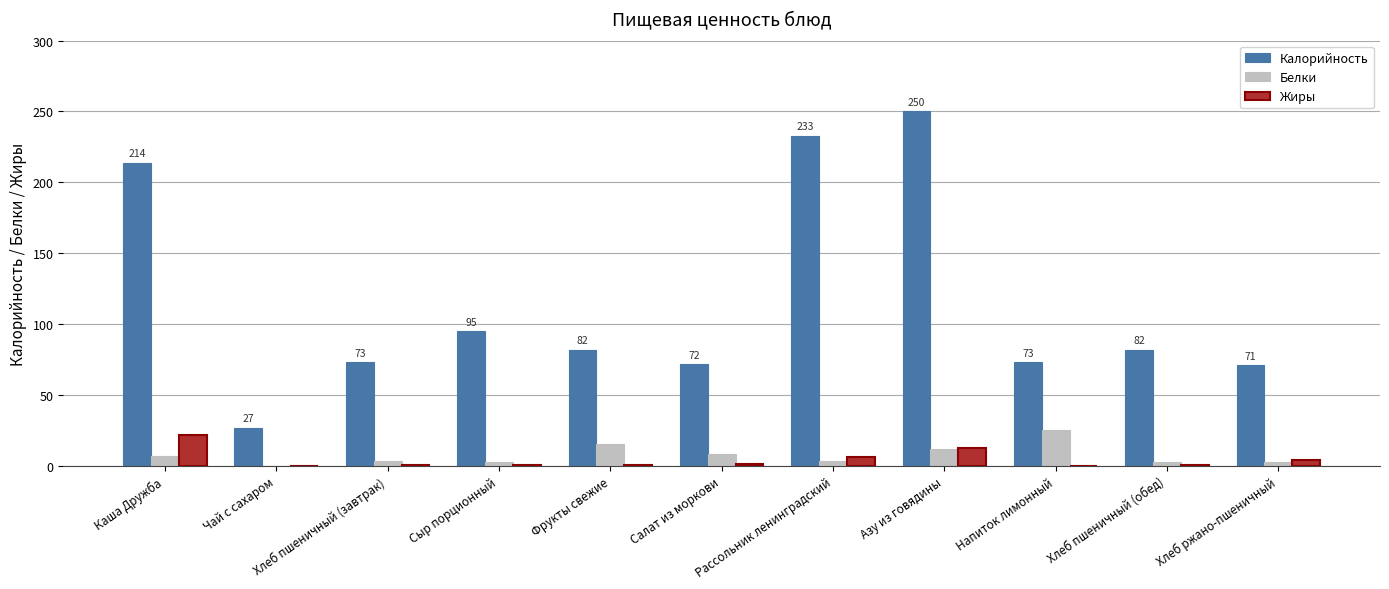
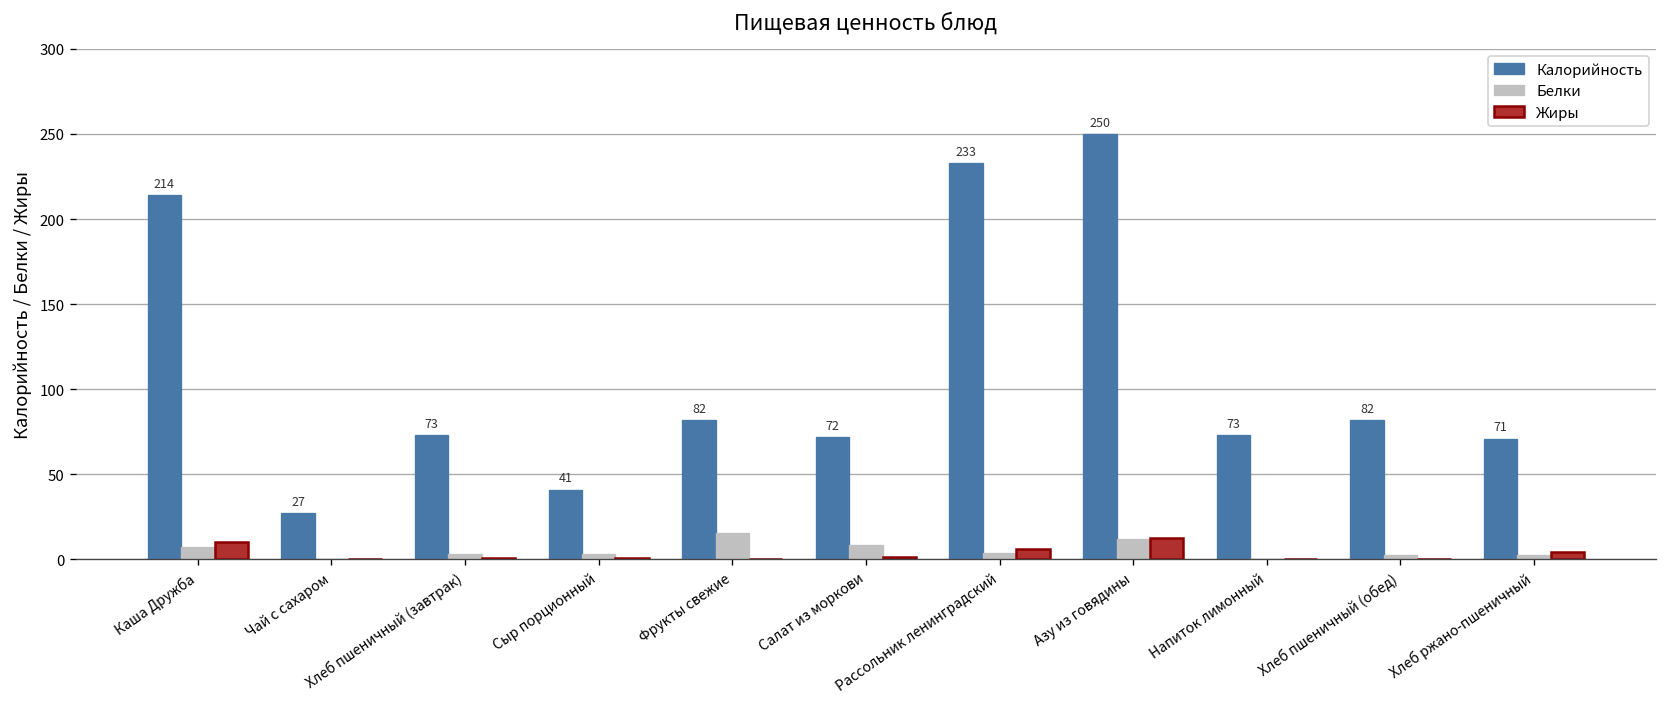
  {
    "Калорийность": {
      "Каша Дружба": 214,
      "Чай с сахаром": 27,
      "Хлеб пшеничный (завтрак)": 73,
-     "Сыр порционный": 95,
+     "Сыр порционный": 41,
      "Фрукты свежие": 82,
      "Салат из моркови": 72,
      "Рассольник ленинградский": 233,
      "Азу из говядины": 250,
      "Напиток лимонный": 73,
      "Хлеб пшеничный (обед)": 82,
      "Хлеб ржано-пшеничный": 71
    },
    "Белки": {
      "Каша Дружба": 7,
      "Хлеб пшеничный (завтрак)": 3,
      "Сыр порционный": 3,
      "Фрукты свежие": 15,
      "Салат из моркови": 8,
      "Рассольник ленинградский": 4,
      "Азу из говядины": 12,
-     "Напиток лимонный": 26,
+     "Напиток лимонный": 0,
      "Хлеб пшеничный (обед)": 3,
      "Хлеб ржано-пшеничный": 2
    },
    "Жиры": {
-     "Каша Дружба": 22,
+     "Каша Дружба": 10,
      "Чай с сахаром": 0,
      "Рассольник ленинградский": 6,
      "Азу из говядины": 12,
      "Хлеб ржано-пшеничный": 4
    }
  }
